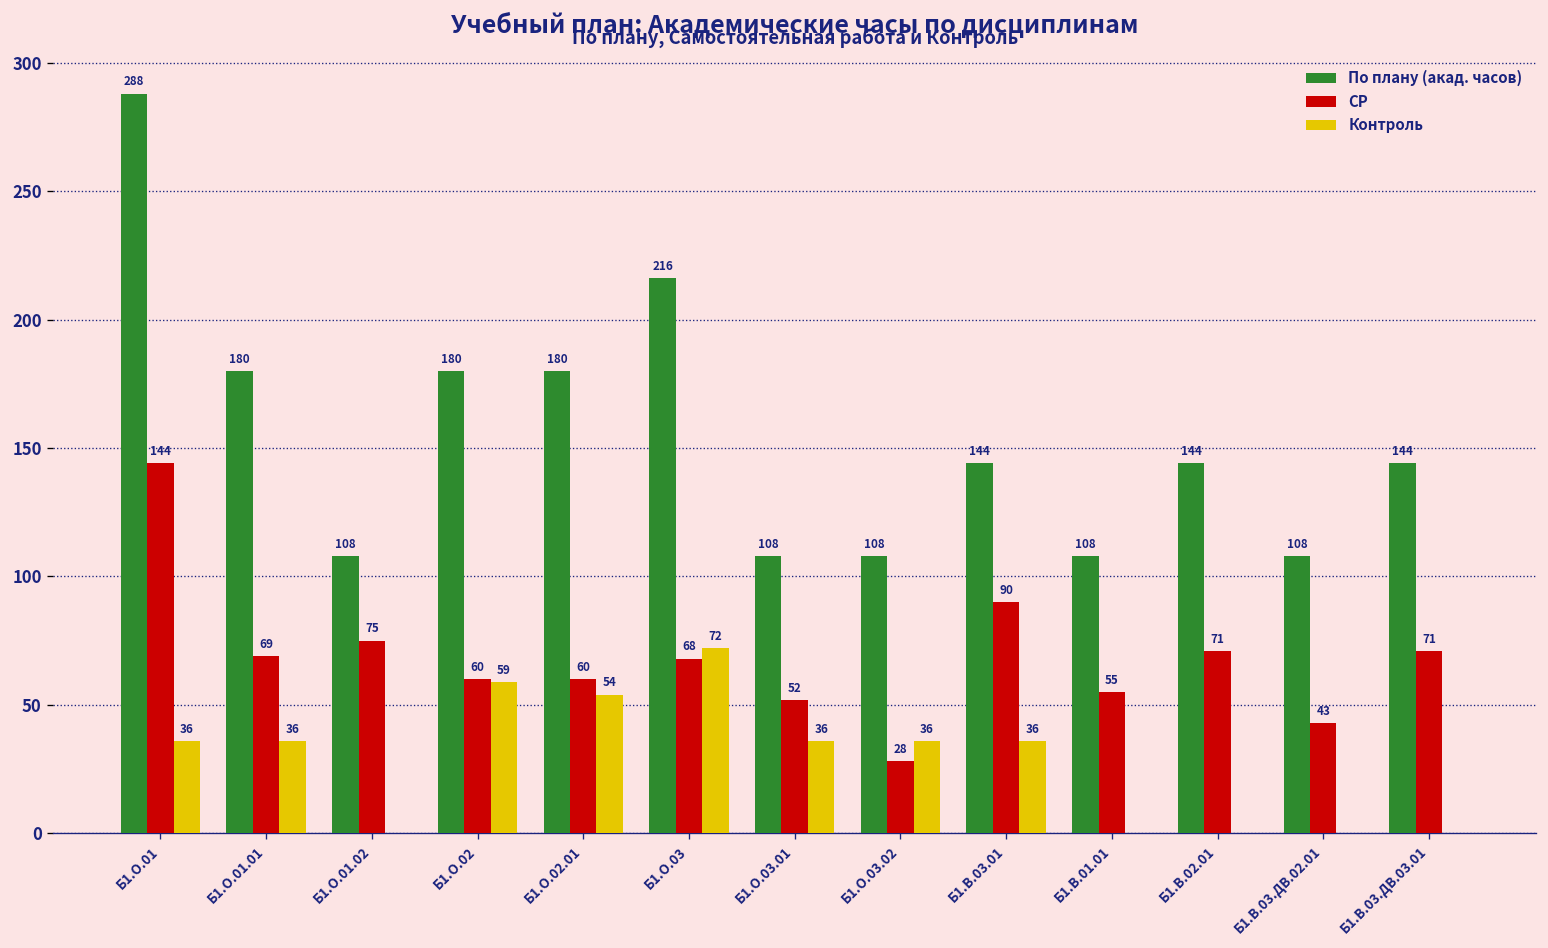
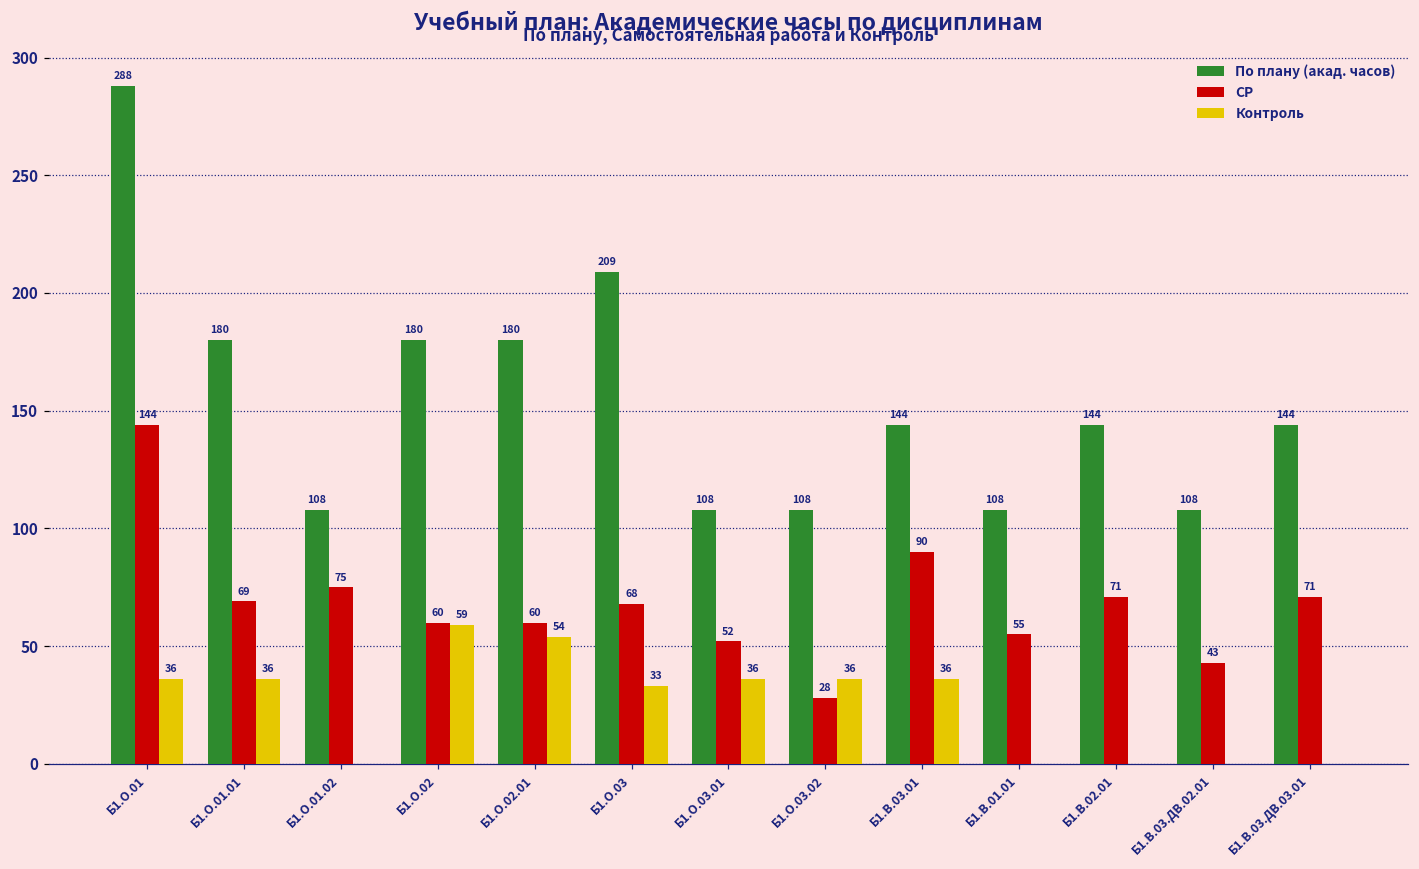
  {
    "По плану (акад. часов)": {
      "Б1.О.01": 288,
      "Б1.О.01.01": 180,
      "Б1.О.01.02": 108,
      "Б1.О.02": 180,
      "Б1.О.02.01": 180,
-     "Б1.О.03": 216,
+     "Б1.О.03": 209,
      "Б1.О.03.01": 108,
      "Б1.О.03.02": 108,
      "Б1.В.03.01": 144,
      "Б1.В.01.01": 108,
      "Б1.В.02.01": 144,
      "Б1.В.03.ДВ.02.01": 108,
      "Б1.В.03.ДВ.03.01": 144
    },
    "СР": {
      "Б1.О.01": 144,
      "Б1.О.01.01": 69,
      "Б1.О.01.02": 75,
      "Б1.О.02": 60,
      "Б1.О.02.01": 60,
      "Б1.О.03": 68,
      "Б1.О.03.01": 52,
      "Б1.О.03.02": 28,
      "Б1.В.03.01": 90,
      "Б1.В.01.01": 55,
      "Б1.В.02.01": 71,
      "Б1.В.03.ДВ.02.01": 43,
      "Б1.В.03.ДВ.03.01": 71
    },
    "Контроль": {
      "Б1.О.01": 36,
      "Б1.О.01.01": 36,
      "Б1.О.02": 59,
      "Б1.О.02.01": 54,
-     "Б1.О.03": 72,
+     "Б1.О.03": 33,
      "Б1.О.03.01": 36,
      "Б1.О.03.02": 36,
      "Б1.В.03.01": 36
    }
  }
